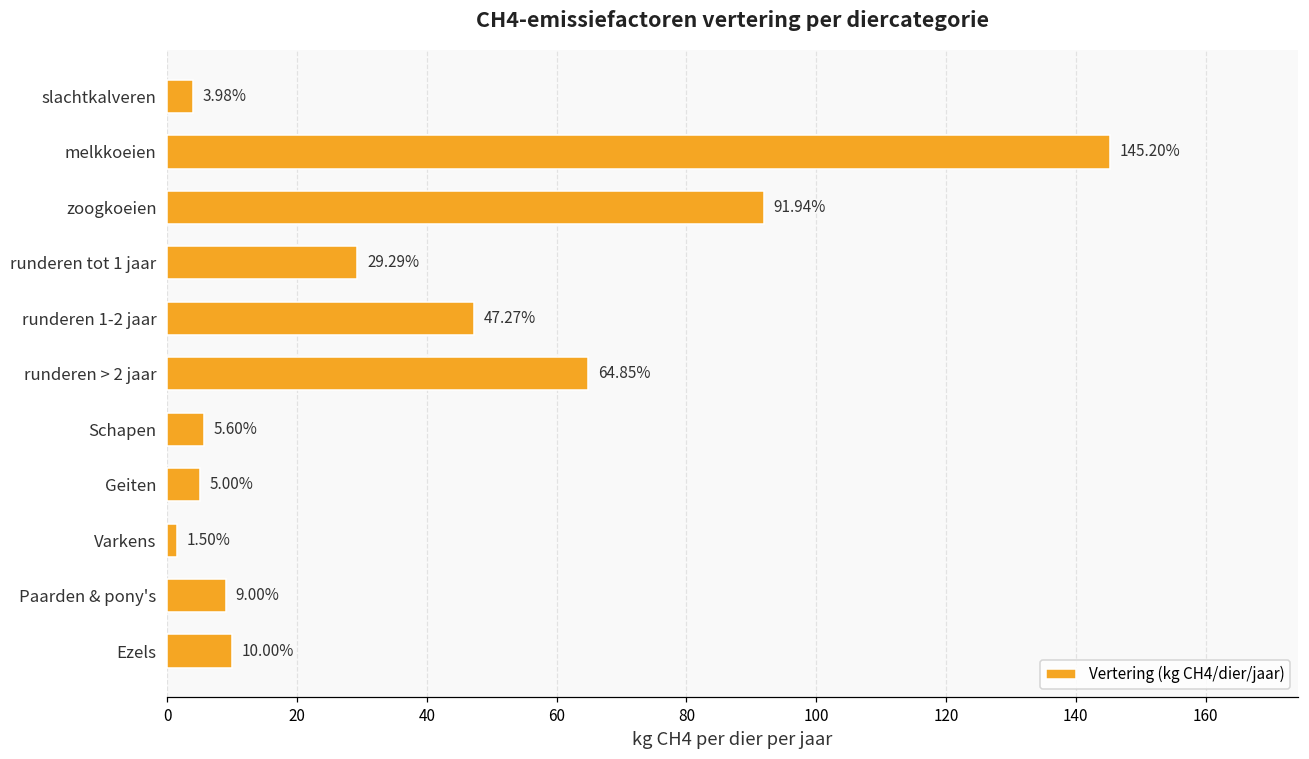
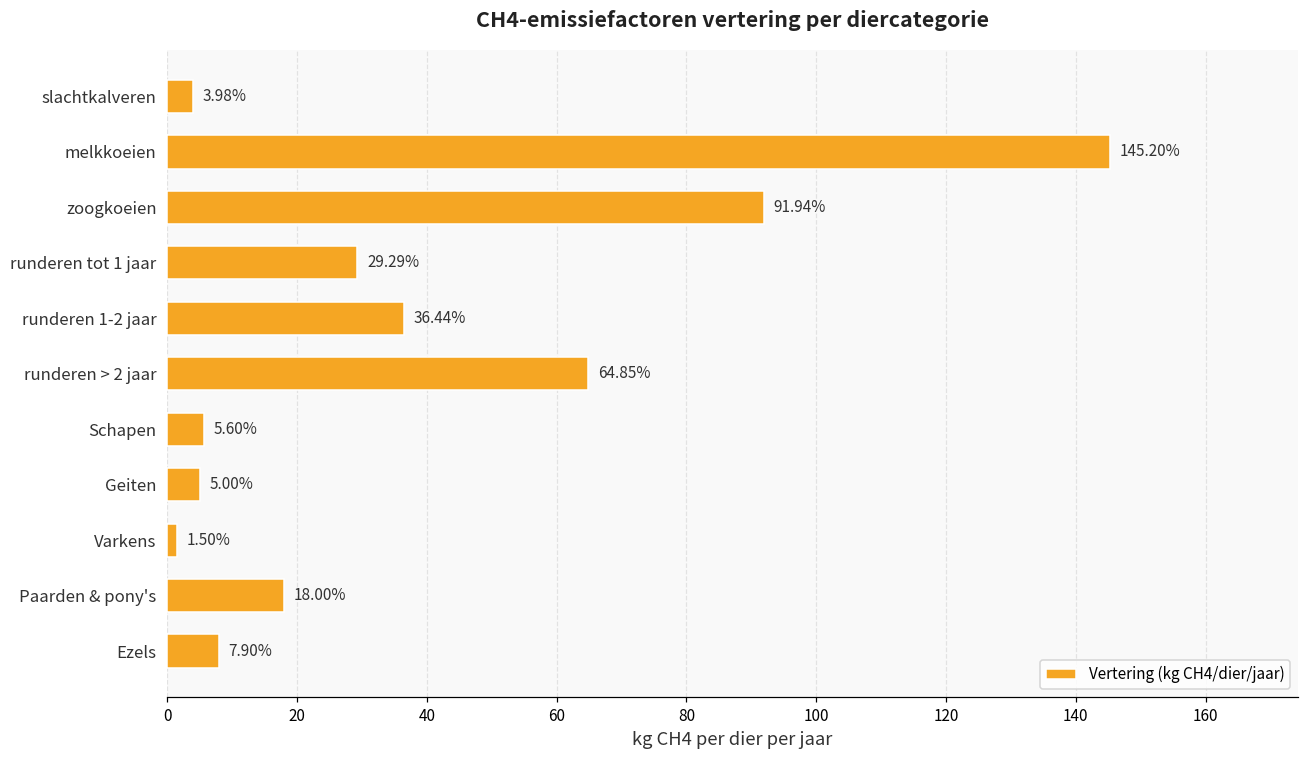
  {
    "slachtkalveren": "3.98%",
    "melkkoeien": "145.20%",
    "zoogkoeien": "91.94%",
    "runderen tot 1 jaar": "29.29%",
-   "runderen 1-2 jaar": "47.27%",
+   "runderen 1-2 jaar": "36.44%",
    "runderen > 2 jaar": "64.85%",
    "Schapen": "5.60%",
    "Geiten": "5.00%",
    "Varkens": "1.50%",
-   "Paarden & pony's": "9.00%",
-   "Ezels": "10.00%"
+   "Paarden & pony's": "18.00%",
+   "Ezels": "7.90%"
  }
